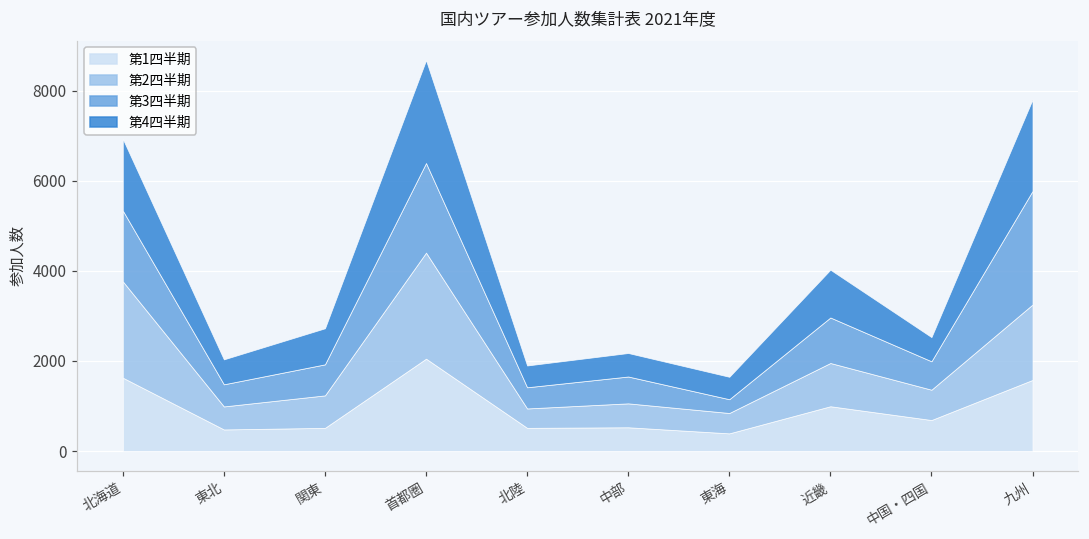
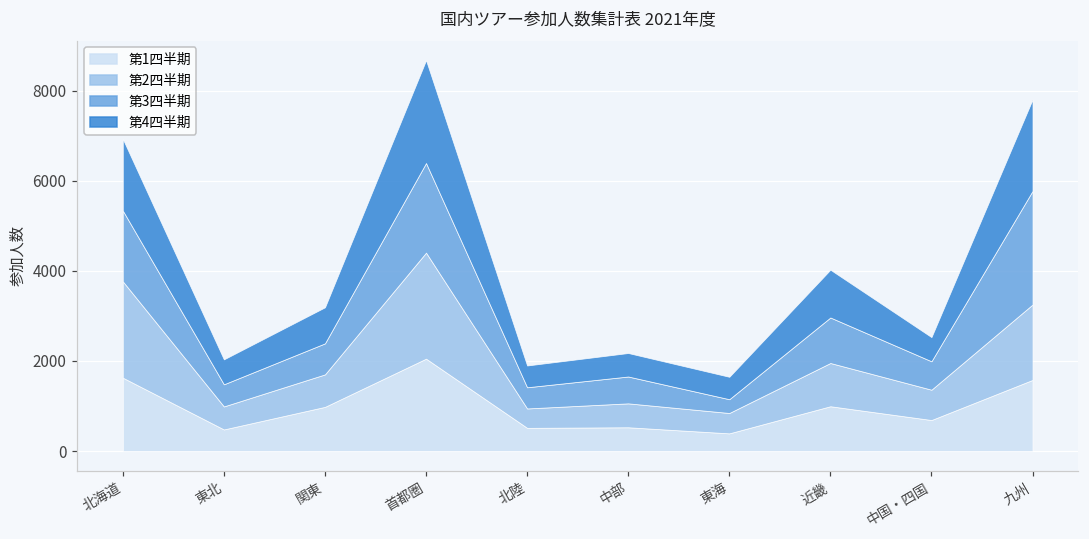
  {
    "第1四半期": {
-     "関東": 500,
+     "関東": 1000,
      "九州": 1600
    }
  }
